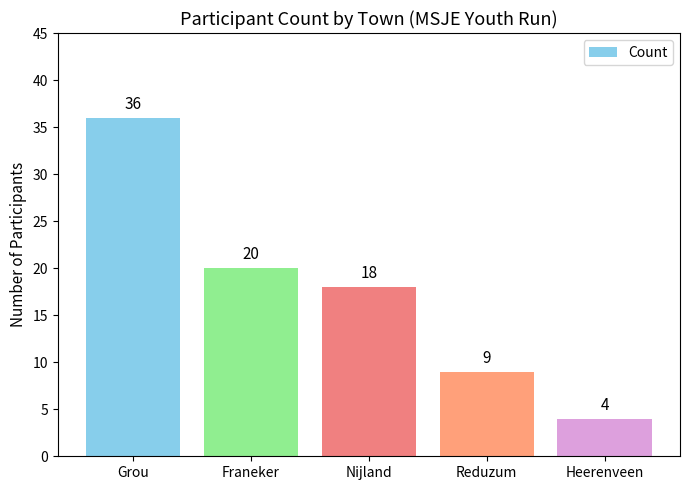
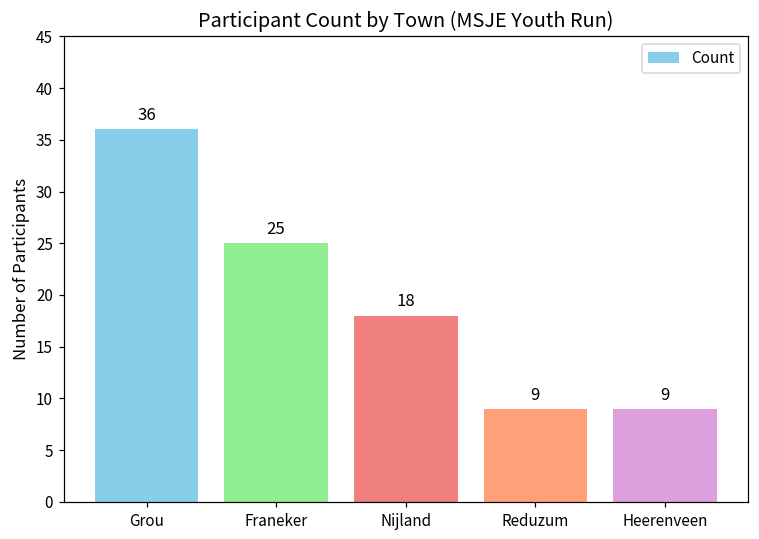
  {
    "Grou": 36,
-   "Franeker": 20,
+   "Franeker": 25,
    "Nijland": 18,
    "Reduzum": 9,
-   "Heerenveen": 4
+   "Heerenveen": 9
  }
